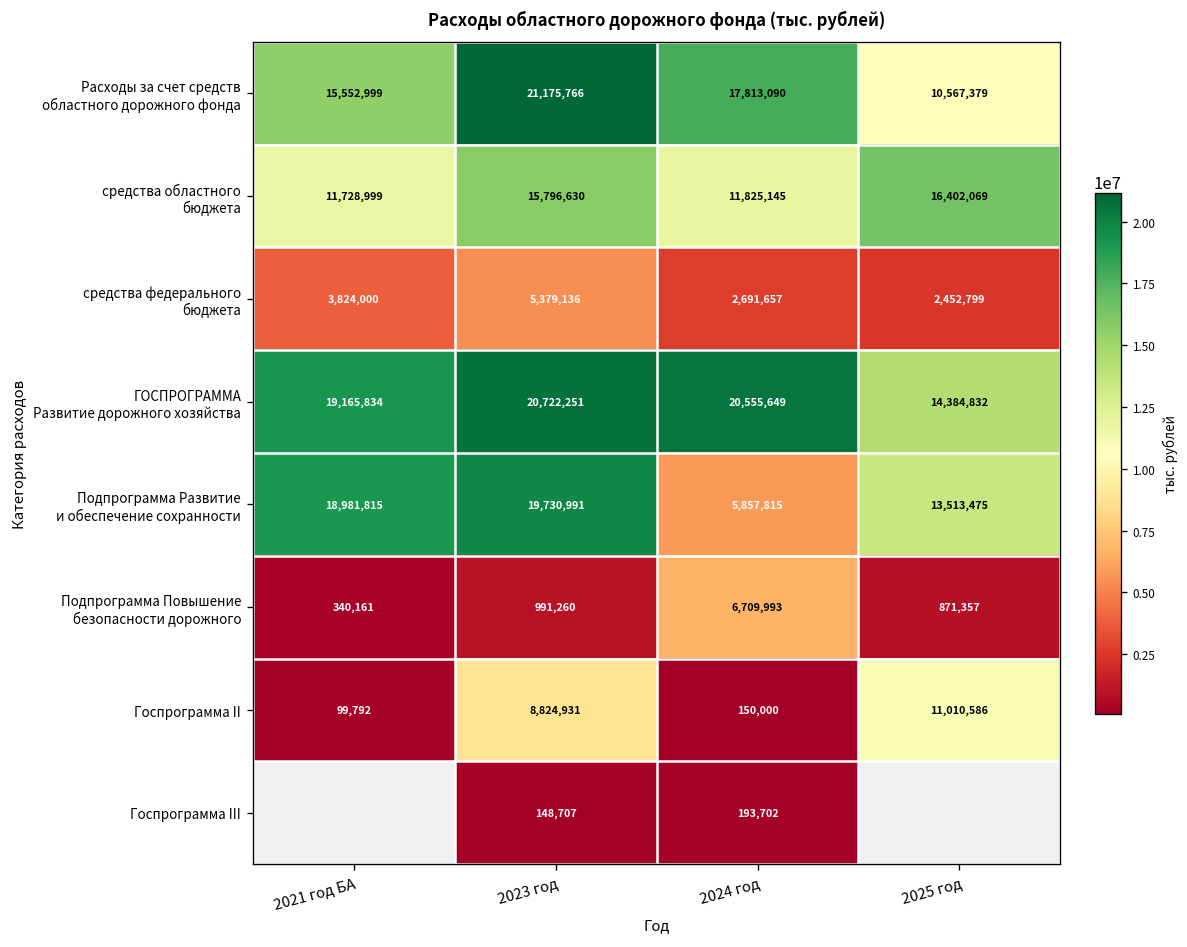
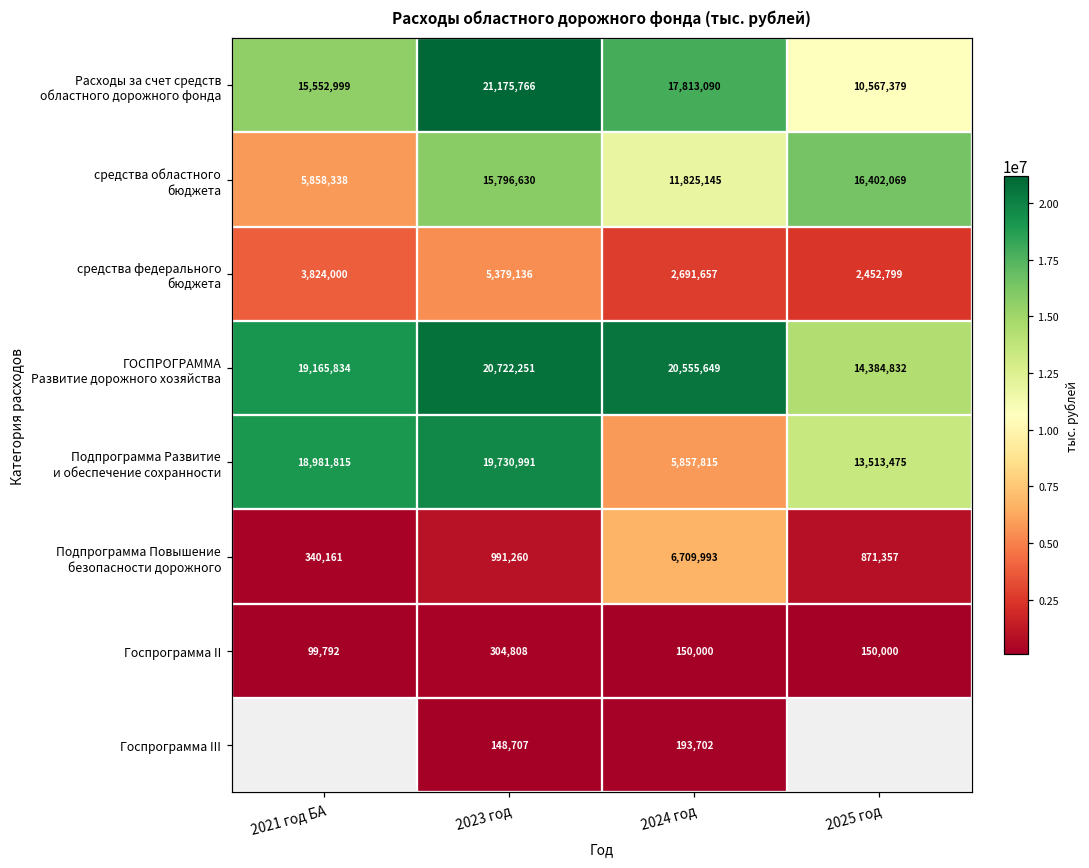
  {
    "Расходы за счет средств областного дорожного фонда": {
      "2021 год БА": "15,552,999",
      "2023 год": "21,175,766",
      "2024 год": "17,813,090",
      "2025 год": "10,567,379"
    },
    "средства областного бюджета": {
-     "2021 год БА": "11,728,999",
+     "2021 год БА": "5,858,338",
      "2023 год": "15,796,630",
      "2024 год": "11,825,145",
      "2025 год": "16,402,069"
    },
    "средства федерального бюджета": {
      "2021 год БА": "3,824,000",
      "2023 год": "5,379,136",
      "2024 год": "2,691,657",
      "2025 год": "2,452,799"
    },
    "ГОСПРОГРАММА Развитие дорожного хозяйства": {
      "2021 год БА": "19,165,834",
      "2023 год": "20,722,251",
      "2024 год": "20,555,649",
      "2025 год": "14,384,832"
    },
    "Подпрограмма Развитие и обеспечение сохранности": {
      "2021 год БА": "18,981,815",
      "2023 год": "19,730,991",
      "2024 год": "5,857,815",
      "2025 год": "13,513,475"
    },
    "Подпрограмма Повышение безопасности дорожного": {
      "2021 год БА": "340,161",
      "2023 год": "991,260",
      "2024 год": "6,709,993",
      "2025 год": "871,357"
    },
    "Госпрограмма II": {
      "2021 год БА": "99,792",
-     "2023 год": "8,824,931",
+     "2023 год": "304,808",
      "2024 год": "150,000",
-     "2025 год": "11,010,586"
+     "2025 год": "150,000"
    },
    "Госпрограмма III": {
      "2023 год": "148,707",
      "2024 год": "193,702"
    }
  }
